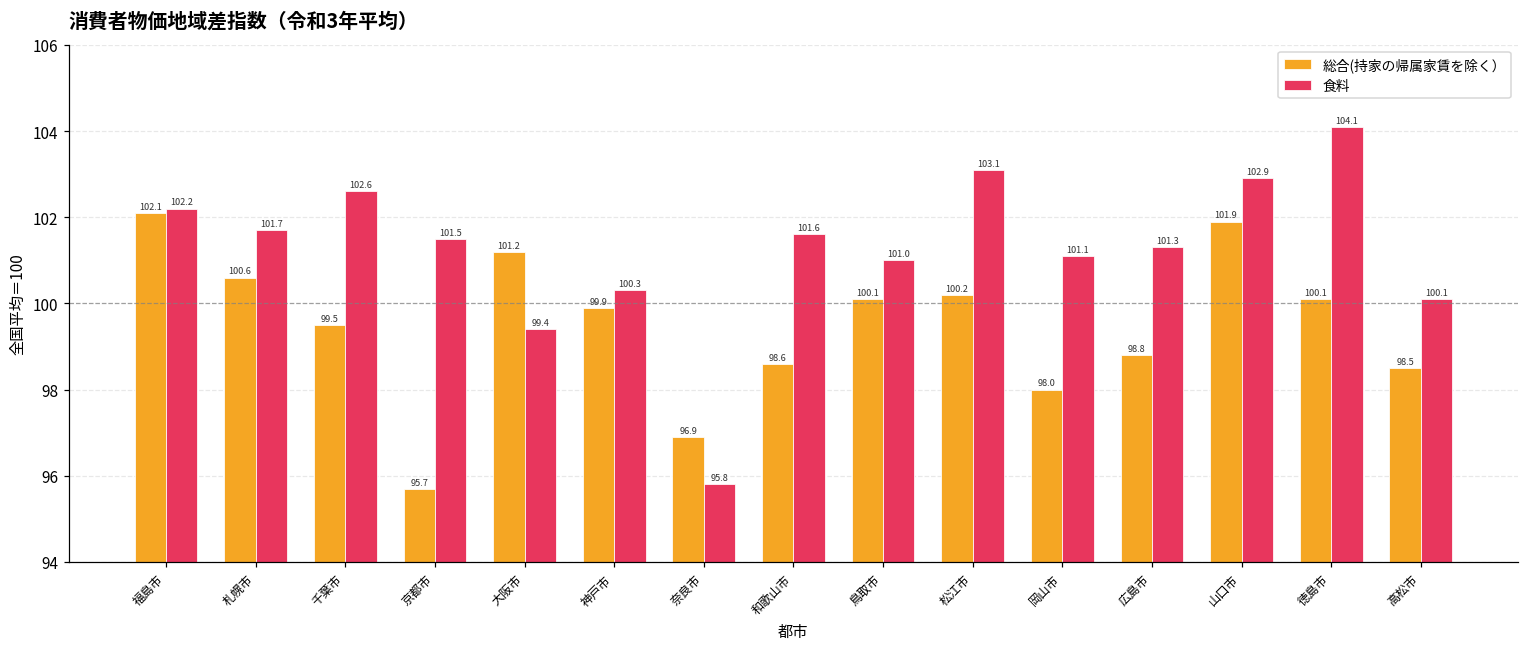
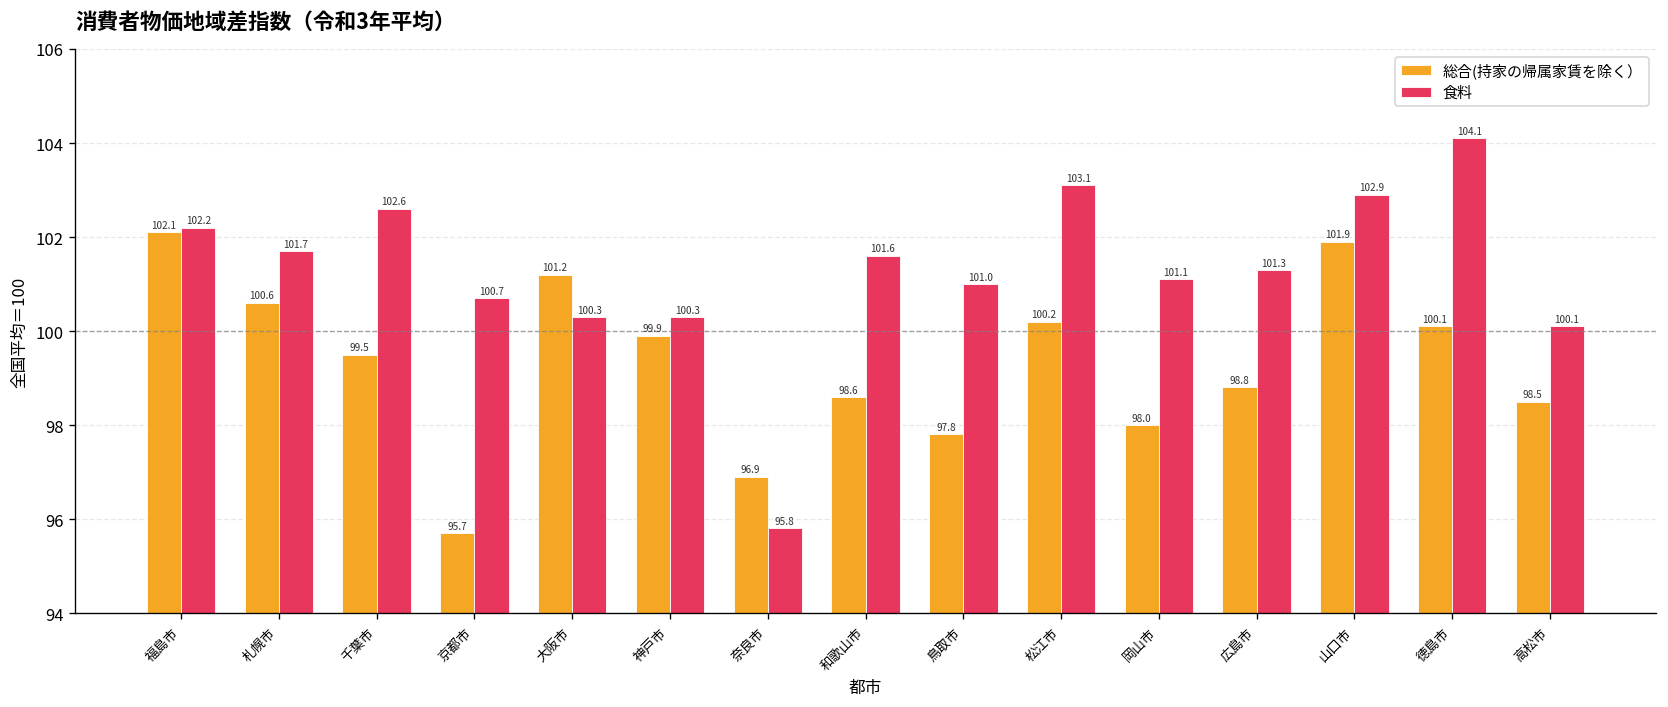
  {
    "総合(持家の帰属家賃を除く）": {
      "福島市": 102.1,
      "札幌市": 100.6,
      "千葉市": 99.5,
      "京都市": 95.7,
      "大阪市": 101.2,
      "神戸市": 99.9,
      "奈良市": 96.9,
      "和歌山市": 98.6,
-     "鳥取市": 100.1,
+     "鳥取市": 97.8,
      "松江市": 100.2,
      "岡山市": 98.0,
      "広島市": 98.8,
      "山口市": 101.9,
      "徳島市": 100.1,
      "高松市": 98.5
    },
    "食料": {
      "福島市": 102.2,
      "札幌市": 101.7,
      "千葉市": 102.6,
-     "京都市": 101.5,
-     "大阪市": 99.4,
+     "京都市": 100.7,
+     "大阪市": 100.3,
      "神戸市": 100.3,
      "奈良市": 95.8,
      "和歌山市": 101.6,
      "鳥取市": 101.0,
      "松江市": 103.1,
      "岡山市": 101.1,
      "広島市": 101.3,
      "山口市": 102.9,
      "徳島市": 104.1,
      "高松市": 100.1
    }
  }
